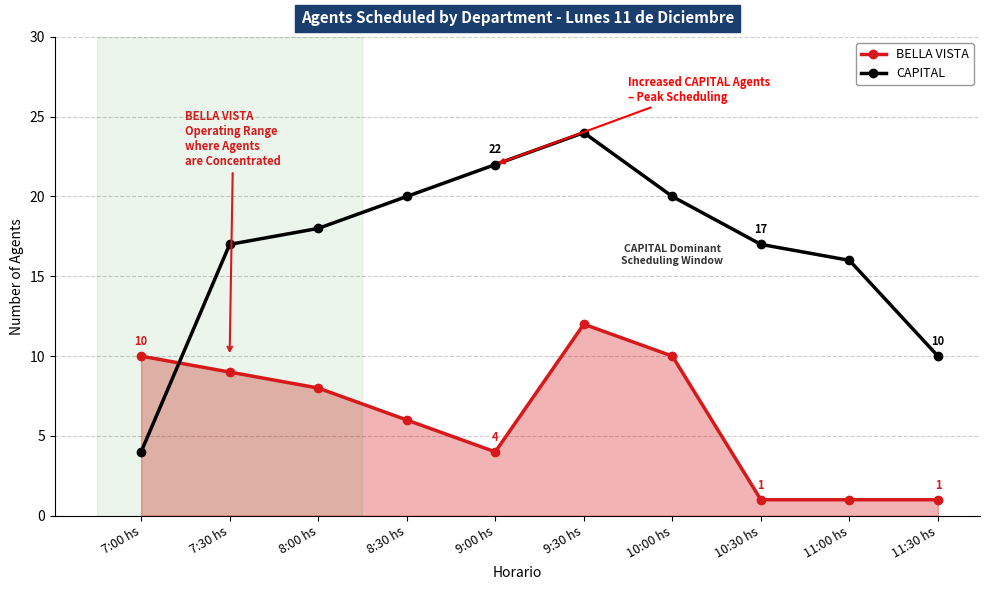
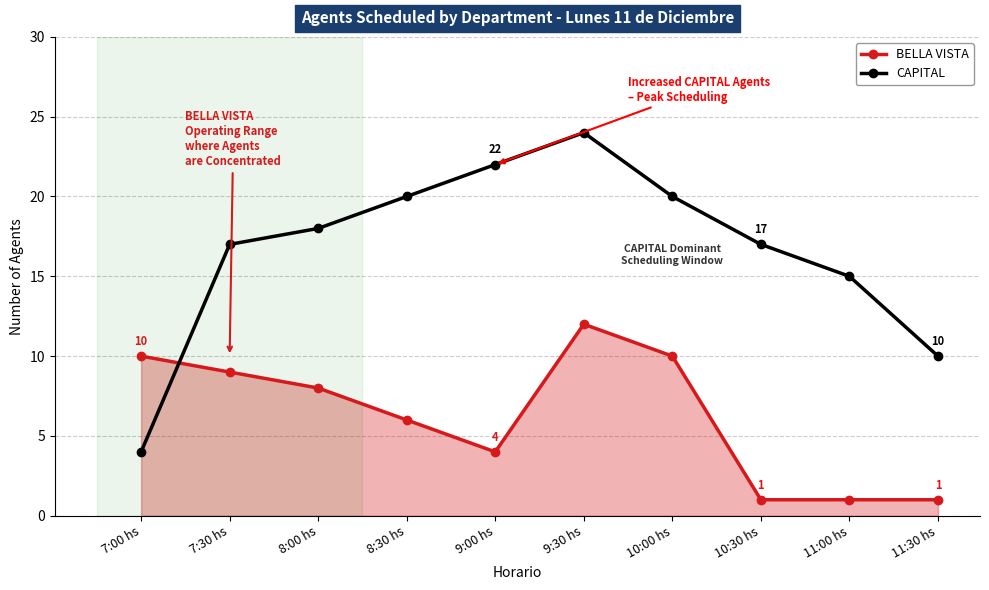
  {
    "BELLA VISTA": {
      "7:00 hs": 10,
      "9:00 hs": 4,
      "10:30 hs": 1,
      "11:30 hs": 1
    },
    "CAPITAL": {
      "7:00 hs": 4,
      "7:30 hs": 17,
      "8:00 hs": 18,
      "8:30 hs": 20,
      "9:30 hs": 24,
      "10:00 hs": 20,
-     "11:00 hs": 16
+     "11:00 hs": 15
    }
  }
